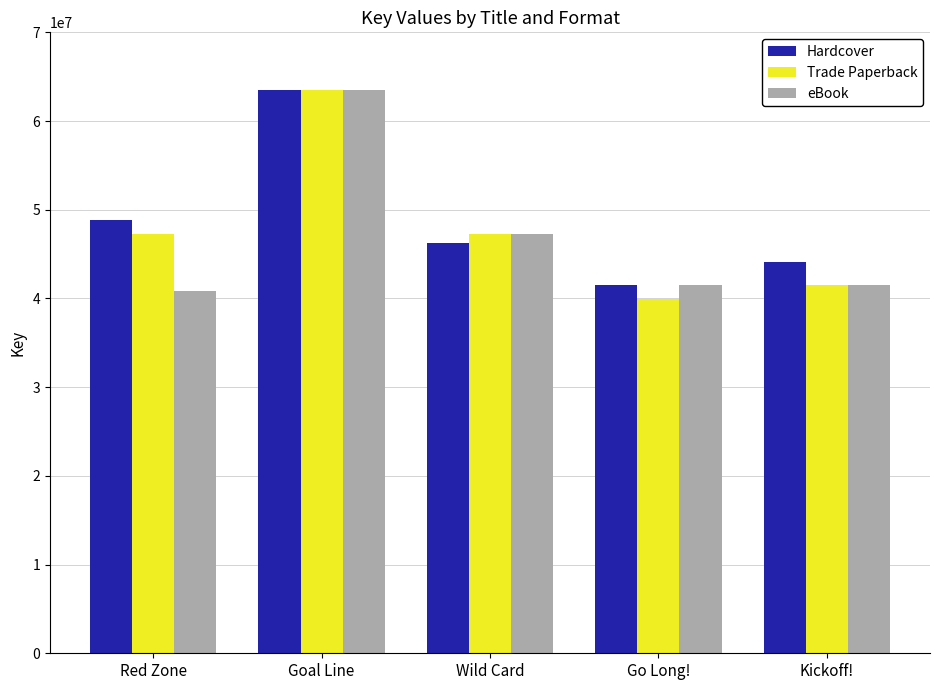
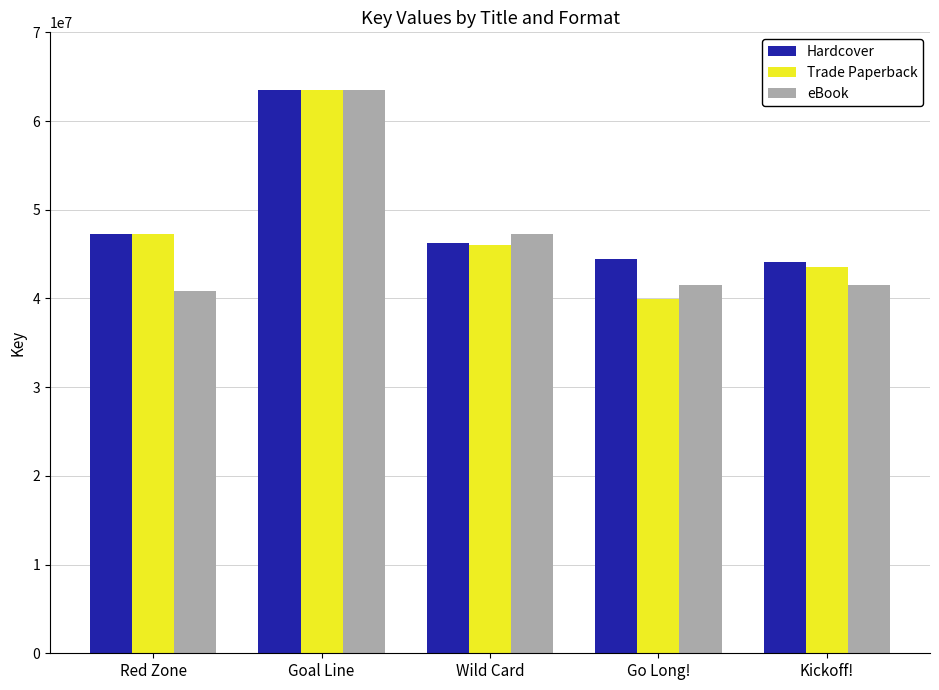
  {
    "Hardcover": {
-     "Red Zone": 49000000,
+     "Red Zone": 47000000,
      "Goal Line": 64000000,
      "Wild Card": 46000000,
-     "Go Long!": 41000000,
+     "Go Long!": 44000000,
      "Kickoff!": 44000000
    },
    "Trade Paperback": {
      "Red Zone": 47000000,
      "Goal Line": 64000000,
-     "Wild Card": 47000000,
+     "Wild Card": 46000000,
      "Go Long!": 40000000,
-     "Kickoff!": 41000000
+     "Kickoff!": 44000000
    },
    "eBook": {
      "Red Zone": 41000000,
      "Goal Line": 64000000,
      "Wild Card": 47000000,
      "Go Long!": 41000000,
      "Kickoff!": 41000000
    }
  }
